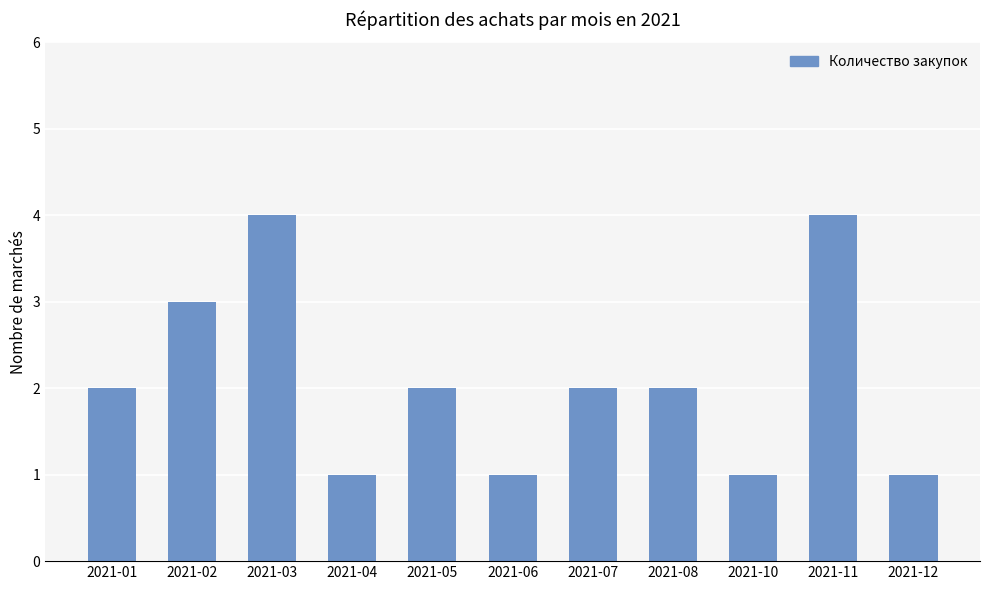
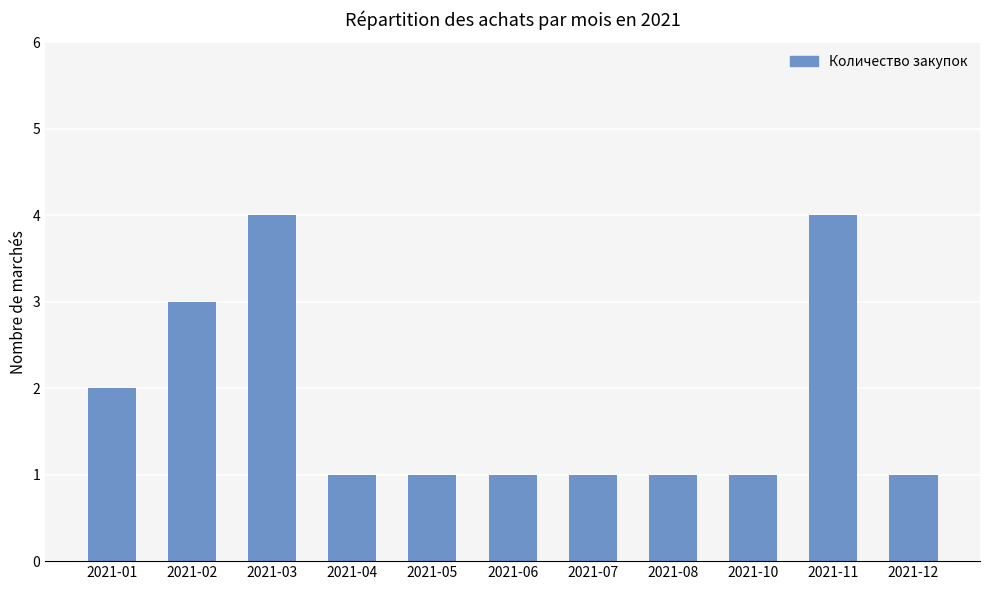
  {
    "2021-01": 2,
    "2021-02": 3,
    "2021-03": 4,
    "2021-04": 1,
-   "2021-05": 2,
+   "2021-05": 1,
    "2021-06": 1,
-   "2021-07": 2,
-   "2021-08": 2,
+   "2021-07": 1,
+   "2021-08": 1,
    "2021-10": 1,
    "2021-11": 4,
    "2021-12": 1
  }
